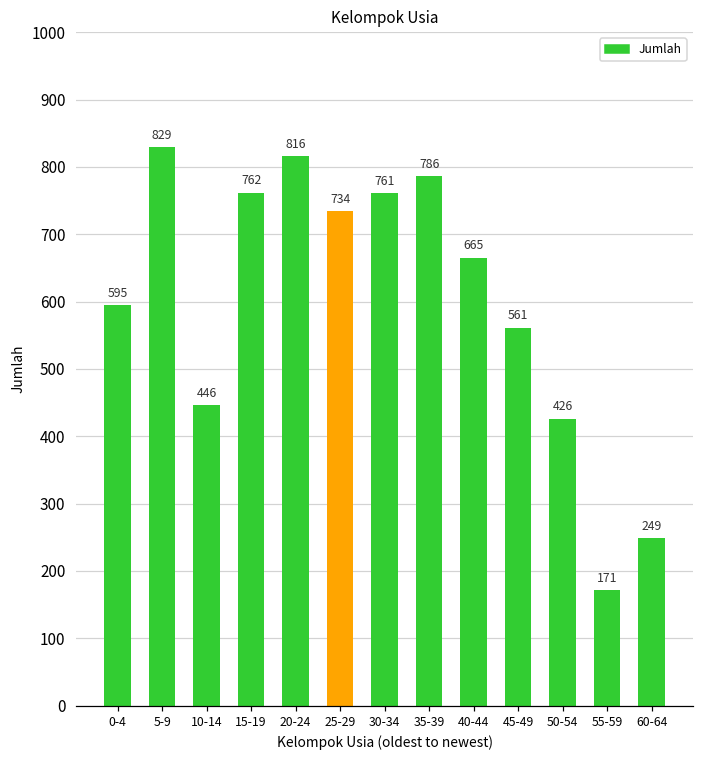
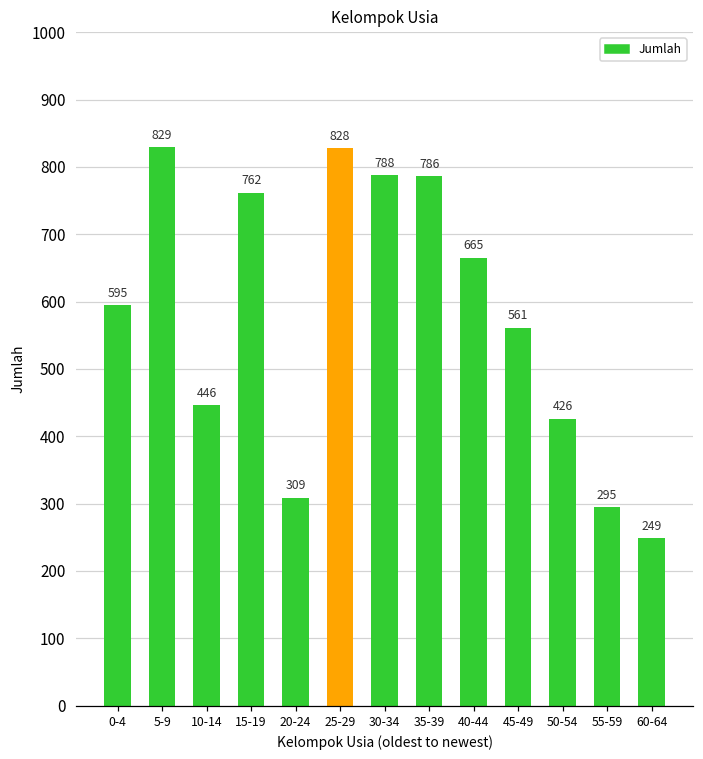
  {
    "0-4": 595,
    "5-9": 829,
    "10-14": 446,
    "15-19": 762,
-   "20-24": 816,
-   "25-29": 734,
-   "30-34": 761,
+   "20-24": 309,
+   "25-29": 828,
+   "30-34": 788,
    "35-39": 786,
    "40-44": 665,
    "45-49": 561,
    "50-54": 426,
-   "55-59": 171,
+   "55-59": 295,
    "60-64": 249
  }
